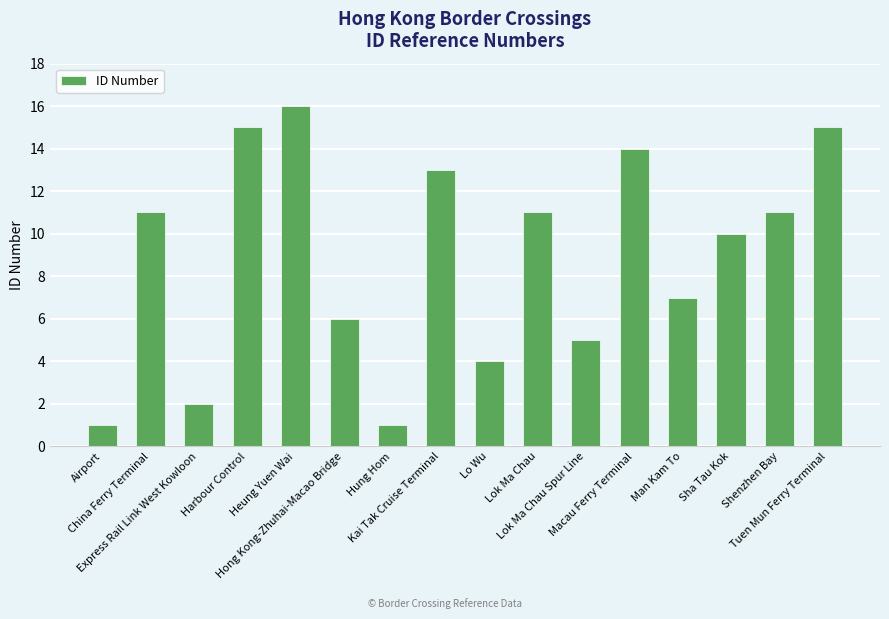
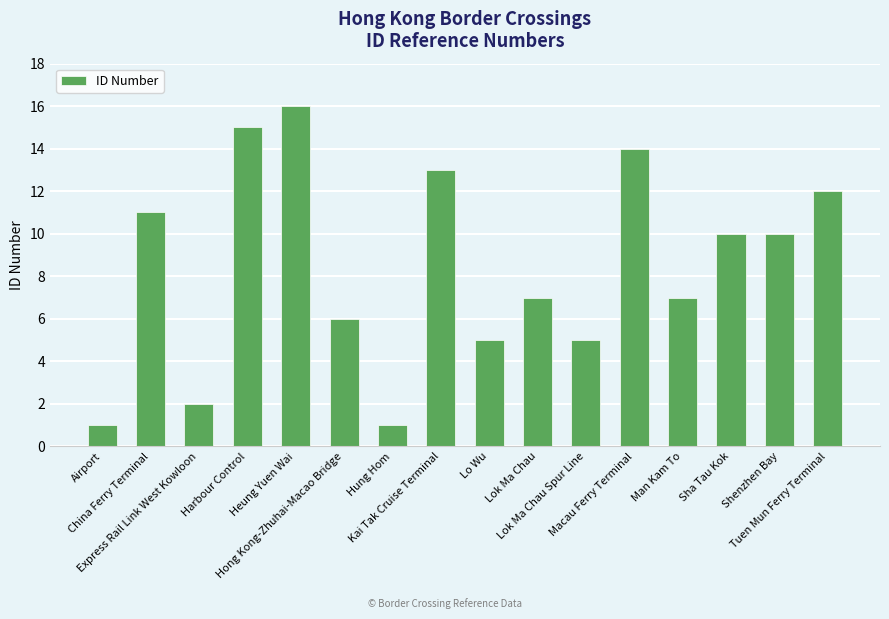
  {
    "Airport": 1,
    "China Ferry Terminal": 11,
    "Express Rail Link West Kowloon": 2,
    "Harbour Control": 15,
    "Heung Yuen Wai": 16,
    "Hong Kong-Zhuhai-Macao Bridge": 6,
    "Hung Hom": 1,
    "Kai Tak Cruise Terminal": 13,
-   "Lo Wu": 4,
-   "Lok Ma Chau": 11,
+   "Lo Wu": 5,
+   "Lok Ma Chau": 7,
    "Lok Ma Chau Spur Line": 5,
    "Macau Ferry Terminal": 14,
    "Man Kam To": 7,
    "Sha Tau Kok": 10,
-   "Shenzhen Bay": 11,
-   "Tuen Mun Ferry Terminal": 15
+   "Shenzhen Bay": 10,
+   "Tuen Mun Ferry Terminal": 12
  }
